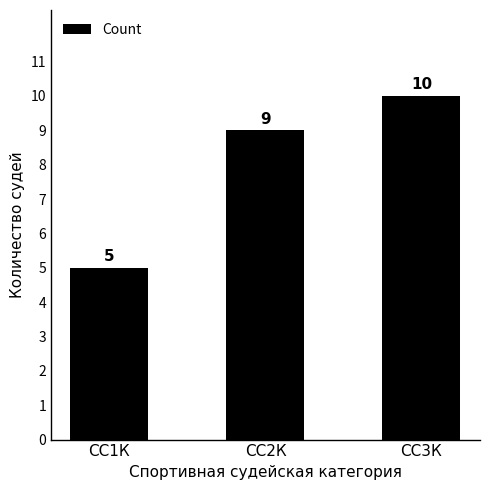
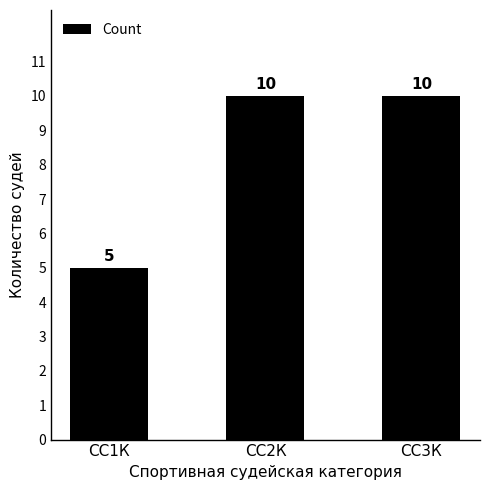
  {
    "СС1К": 5,
-   "СС2К": 9,
+   "СС2К": 10,
    "СС3К": 10
  }
